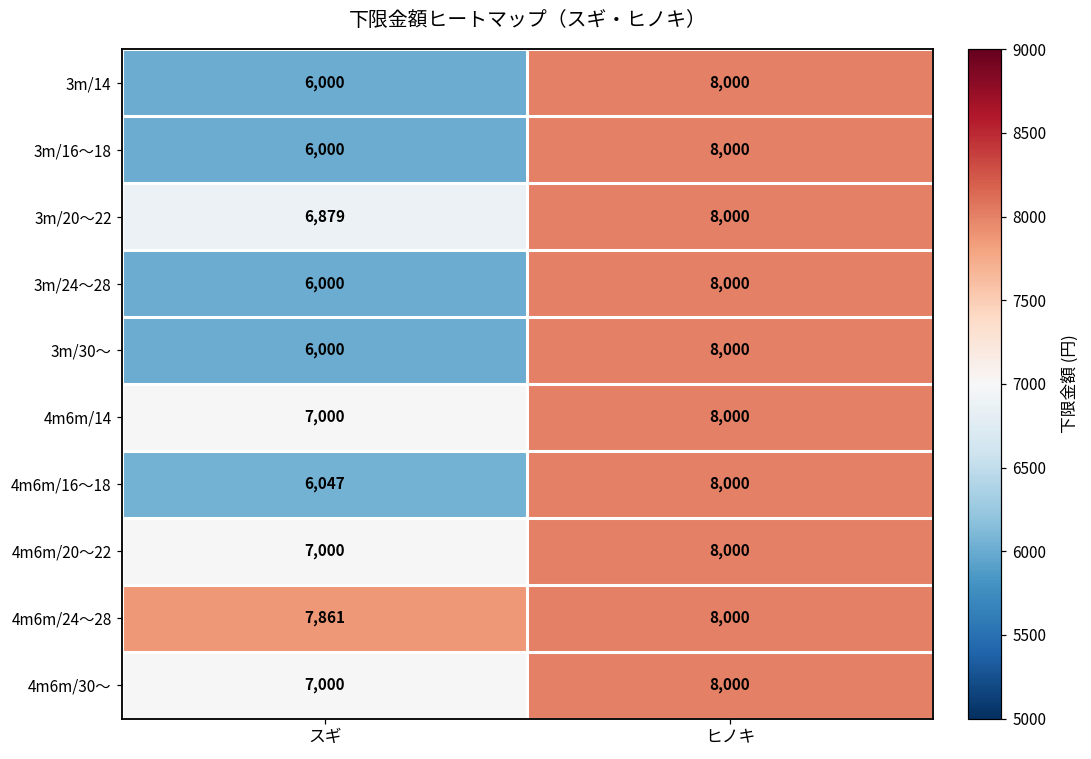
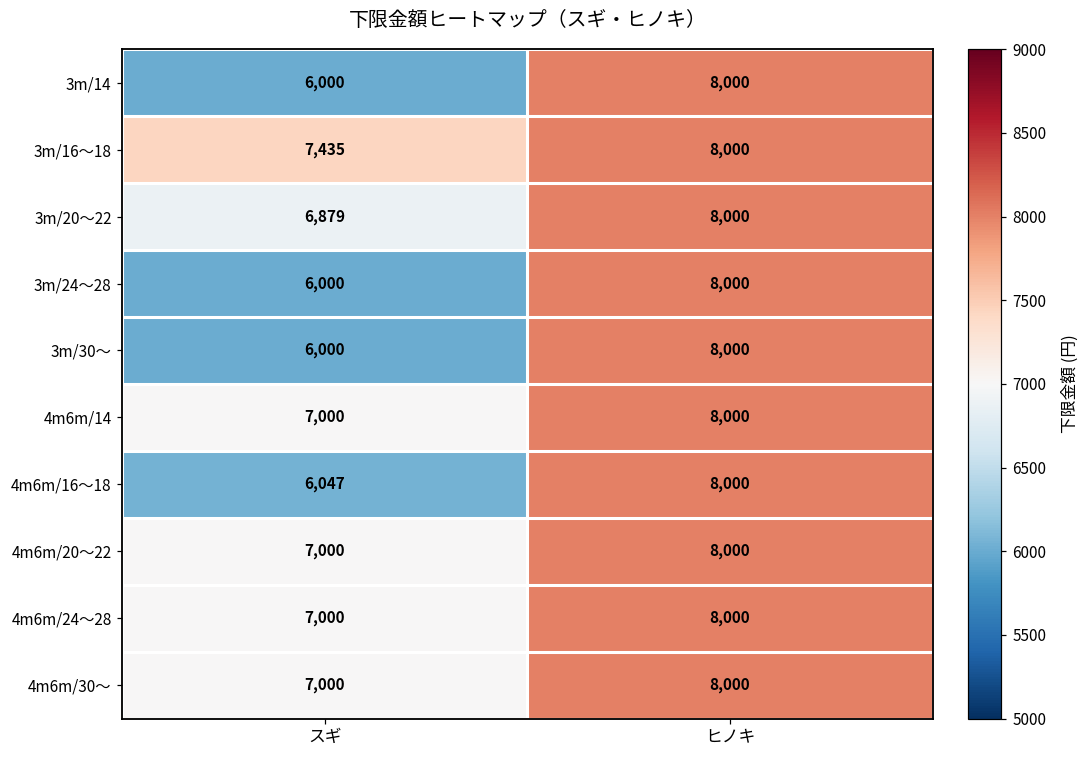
  {
    "3m/14": {
      "スギ": "6,000",
      "ヒノキ": "8,000"
    },
    "3m/16～18": {
-     "スギ": "6,000",
+     "スギ": "7,435",
      "ヒノキ": "8,000"
    },
    "3m/20～22": {
      "スギ": "6,879",
      "ヒノキ": "8,000"
    },
    "3m/24～28": {
      "スギ": "6,000",
      "ヒノキ": "8,000"
    },
    "3m/30～": {
      "スギ": "6,000",
      "ヒノキ": "8,000"
    },
    "4m6m/14": {
      "スギ": "7,000",
      "ヒノキ": "8,000"
    },
    "4m6m/16～18": {
      "スギ": "6,047",
      "ヒノキ": "8,000"
    },
    "4m6m/20～22": {
      "スギ": "7,000",
      "ヒノキ": "8,000"
    },
    "4m6m/24～28": {
-     "スギ": "7,861",
+     "スギ": "7,000",
      "ヒノキ": "8,000"
    },
    "4m6m/30～": {
      "スギ": "7,000",
      "ヒノキ": "8,000"
    }
  }
